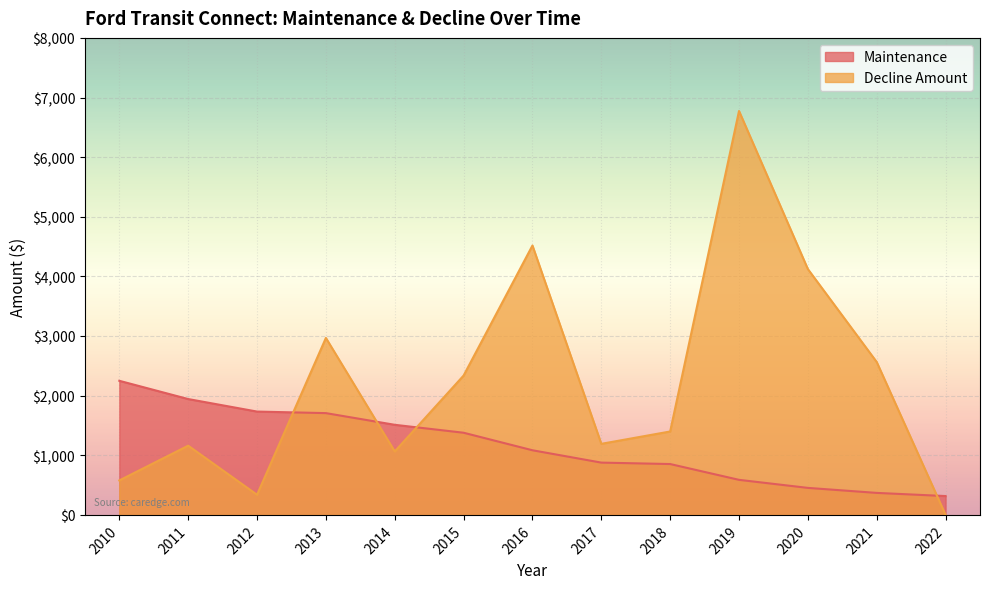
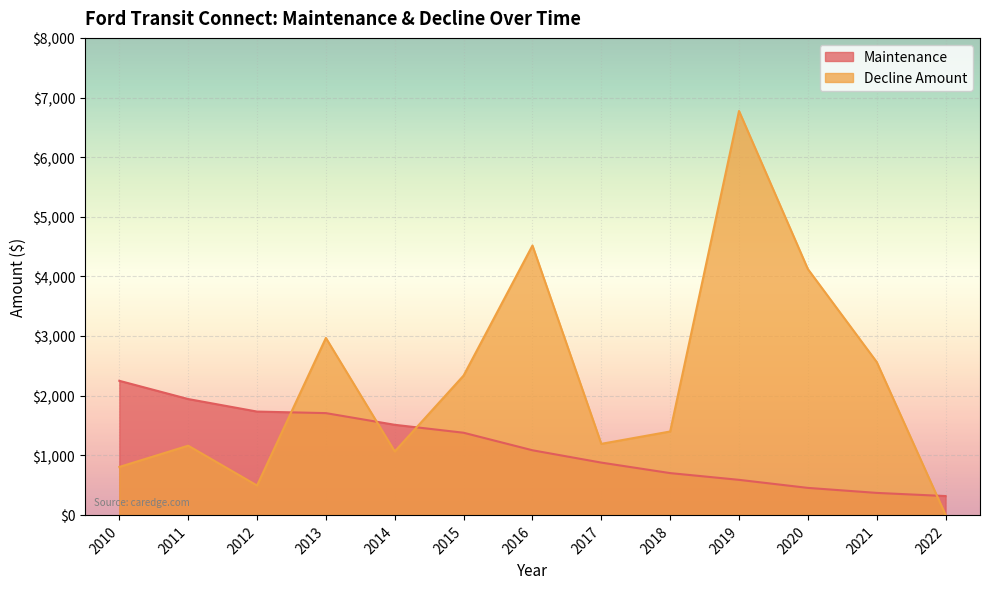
  {
    "Maintenance": {
      "2010": "$2,200",
      "2011": "$1,900",
      "2012": "$1,700",
      "2013": "$1,700",
      "2014": "$1,500",
      "2015": "$1,400",
      "2016": "$1,100",
      "2017": "$900",
-     "2018": "$900",
+     "2018": "$700",
      "2019": "$600",
      "2020": "$500",
      "2021": "$400",
      "2022": "$300"
    },
    "Decline Amount": {
-     "2010": "$600",
+     "2010": "$800",
      "2011": "$1,200",
-     "2012": "$300",
+     "2012": "$500",
      "2013": "$3,000",
      "2014": "$1,100",
      "2015": "$2,300",
      "2016": "$4,500",
      "2017": "$1,200",
      "2018": "$1,400",
      "2019": "$6,800",
      "2020": "$4,100",
      "2021": "$2,600",
      "2022": "$0"
    }
  }
